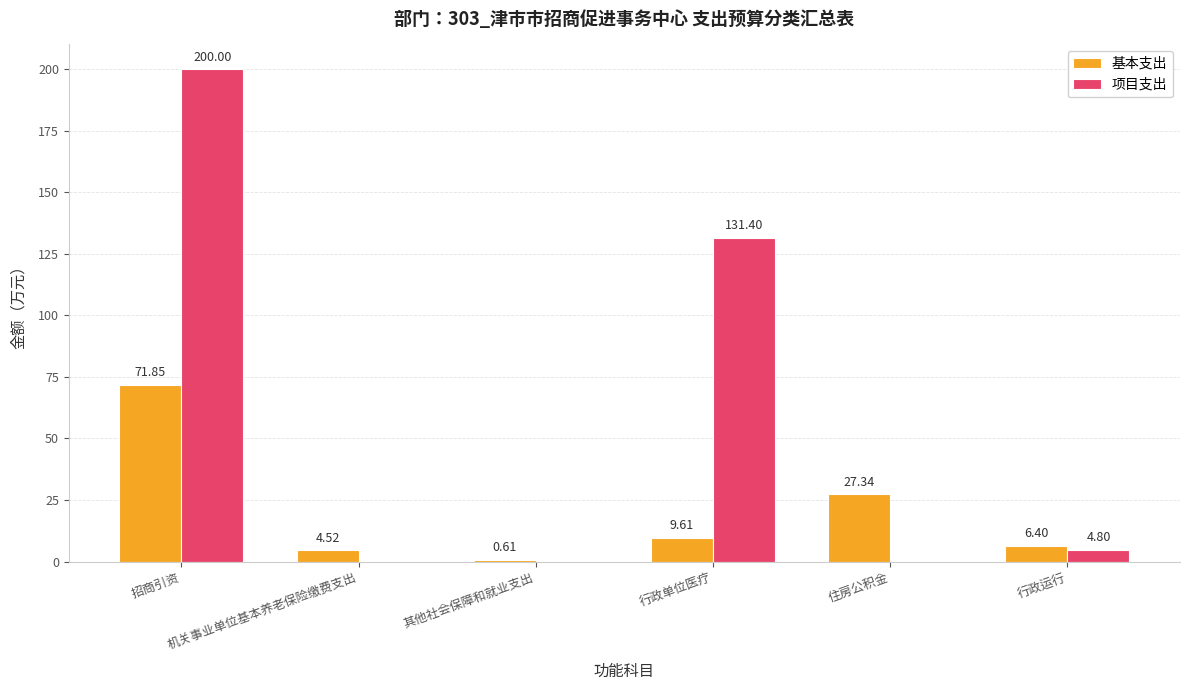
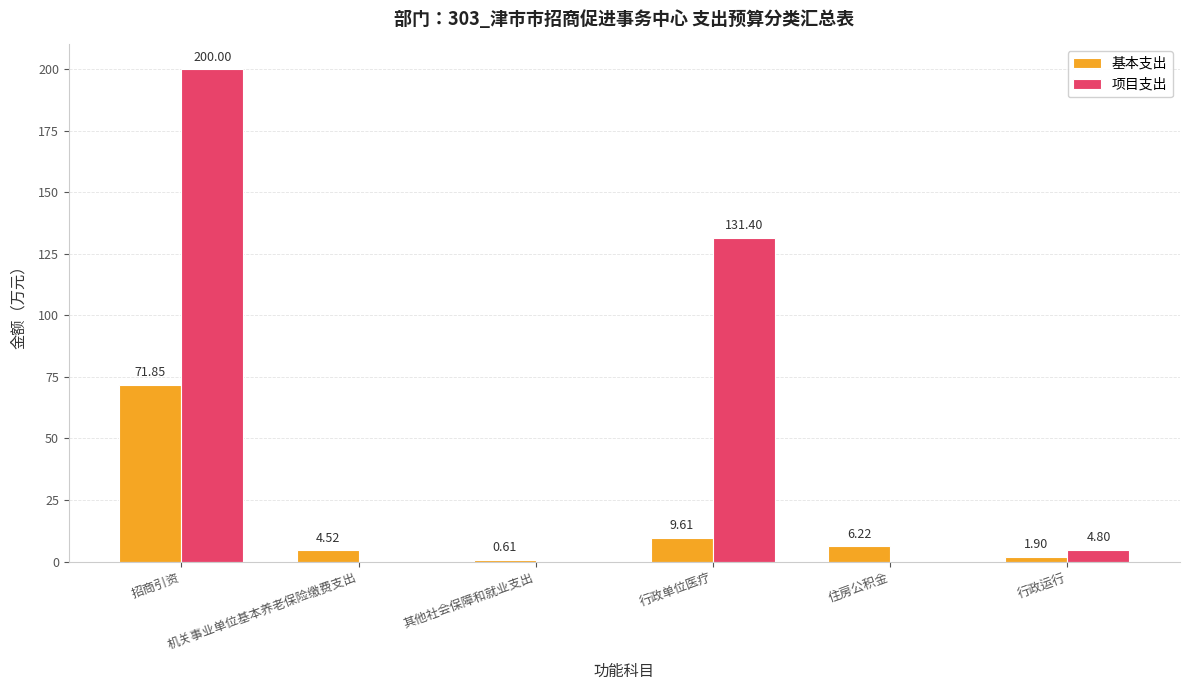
  {
    "基本支出": {
      "招商引资": 71.85,
      "机关事业单位基本养老保险缴费支出": 4.52,
      "其他社会保障和就业支出": 0.61,
      "行政单位医疗": 9.61,
-     "住房公积金": 27.34,
-     "行政运行": 6.40
+     "住房公积金": 6.22,
+     "行政运行": 1.90
    },
    "项目支出": {
      "招商引资": 200.00,
      "行政单位医疗": 131.40,
      "行政运行": 4.80
    }
  }
